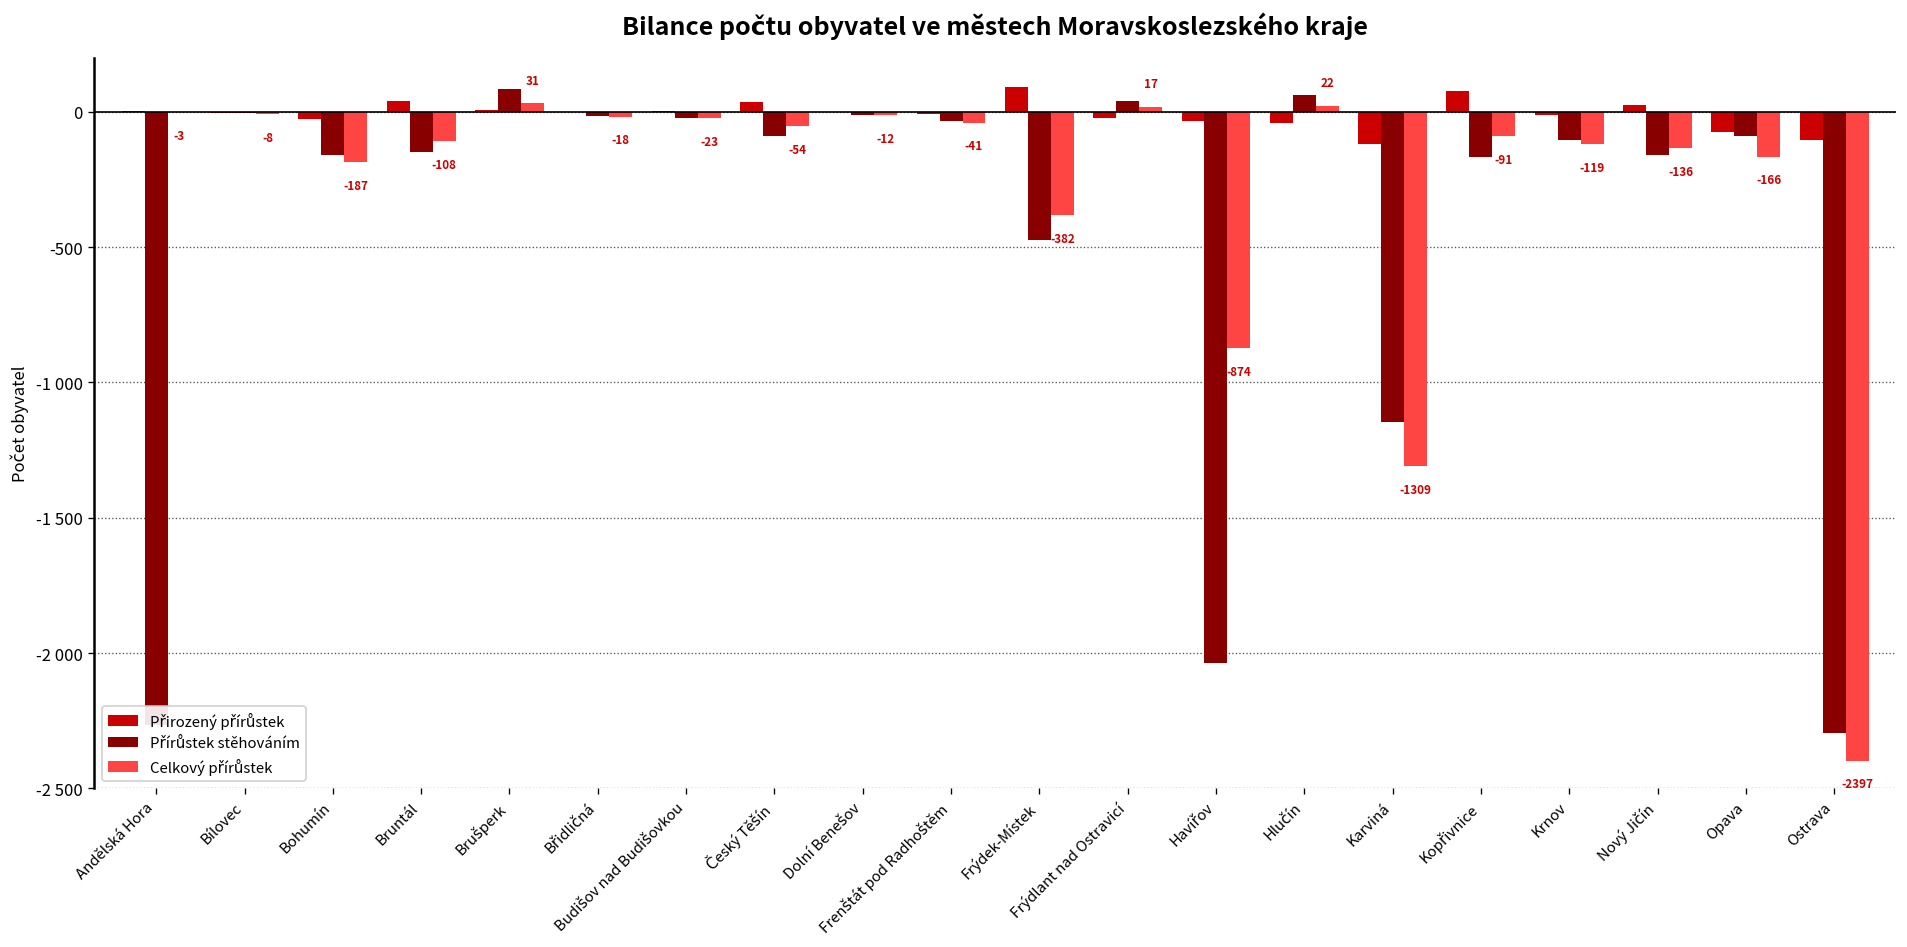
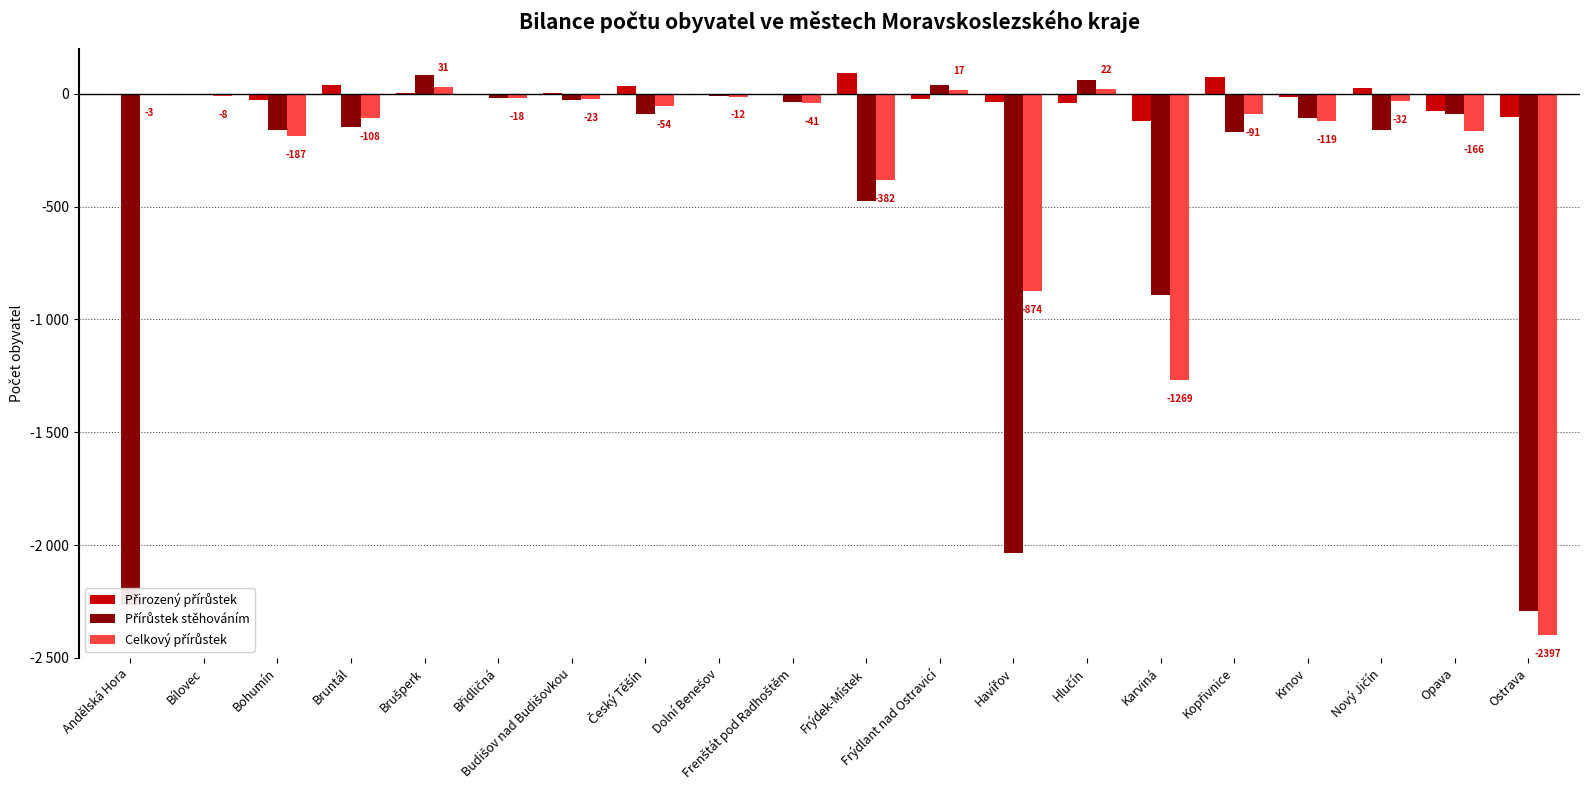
  {
    "Přirozený přírůstek": {
      "Bohumín": -30,
      "Bruntál": 40,
      "Český Těšín": 40,
      "Frýdek-Místek": 90,
      "Frýdlant nad Ostravicí": -20,
      "Havířov": -30,
      "Hlučín": -40,
      "Karviná": -120,
      "Kopřivnice": 80,
      "Krnov": -10,
      "Nový Jičín": 20,
      "Opava": -80,
      "Ostrava": -100
    },
    "Přírůstek stěhováním": {
      "Bohumín": -160,
      "Břidličná": -20,
      "Budišov nad Budišovkou": -30,
      "Frenštát pod Radhoštěm": -30,
      "Frýdlant nad Ostravicí": 40,
      "Havířov": -2040,
-     "Karviná": -1150,
+     "Karviná": -890,
      "Krnov": -110,
      "Opava": -90,
      "Ostrava": -2290
    },
    "Celkový přírůstek": {
      "Andělská Hora": -3,
      "Bílovec": -8,
      "Bohumín": -187,
      "Bruntál": -108,
      "Brušperk": 31,
      "Břidličná": -18,
      "Budišov nad Budišovkou": -23,
      "Český Těšín": -54,
      "Dolní Benešov": -12,
      "Frenštát pod Radhoštěm": -41,
      "Frýdek-Místek": -382,
      "Frýdlant nad Ostravicí": 17,
      "Havířov": -874,
      "Hlučín": 22,
-     "Karviná": -1309,
+     "Karviná": -1269,
      "Kopřivnice": -91,
      "Krnov": -119,
-     "Nový Jičín": -136,
+     "Nový Jičín": -32,
      "Opava": -166,
      "Ostrava": -2397
    }
  }
